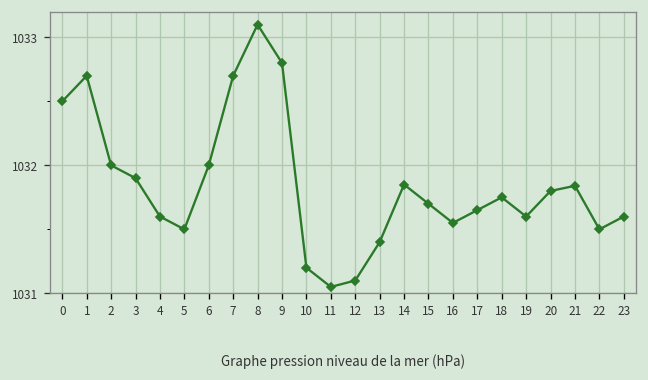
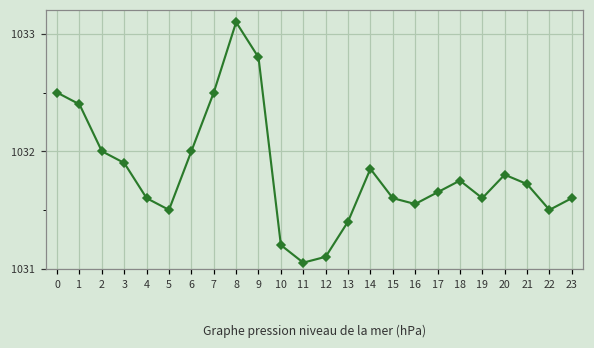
  {
    "0": 1032.50,
-   "1": 1032.7,
+   "1": 1032.4,
    "2": 1032.00,
    "3": 1031.90,
    "4": 1031.60,
    "5": 1031.50,
    "6": 1032.00,
-   "7": 1032.7,
+   "7": 1032.5,
    "8": 1033.10,
    "9": 1032.80,
    "10": 1031.20,
    "11": 1031.05,
    "12": 1031.10,
    "13": 1031.40,
    "14": 1031.85,
-   "15": 1031.7,
+   "15": 1031.6,
    "16": 1031.55,
    "17": 1031.65,
    "18": 1031.75,
    "19": 1031.60,
    "20": 1031.80,
-   "21": 1031.84,
+   "21": 1031.72,
    "22": 1031.50,
    "23": 1031.60
  }
